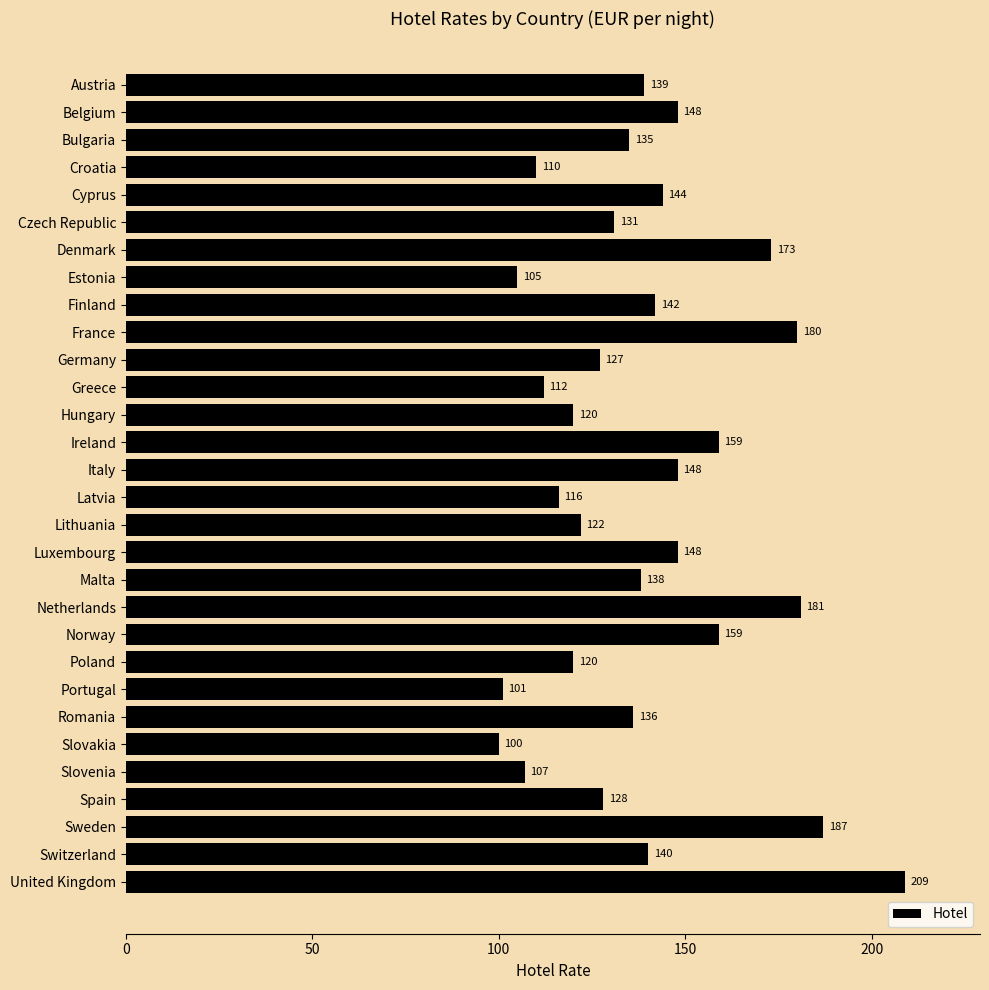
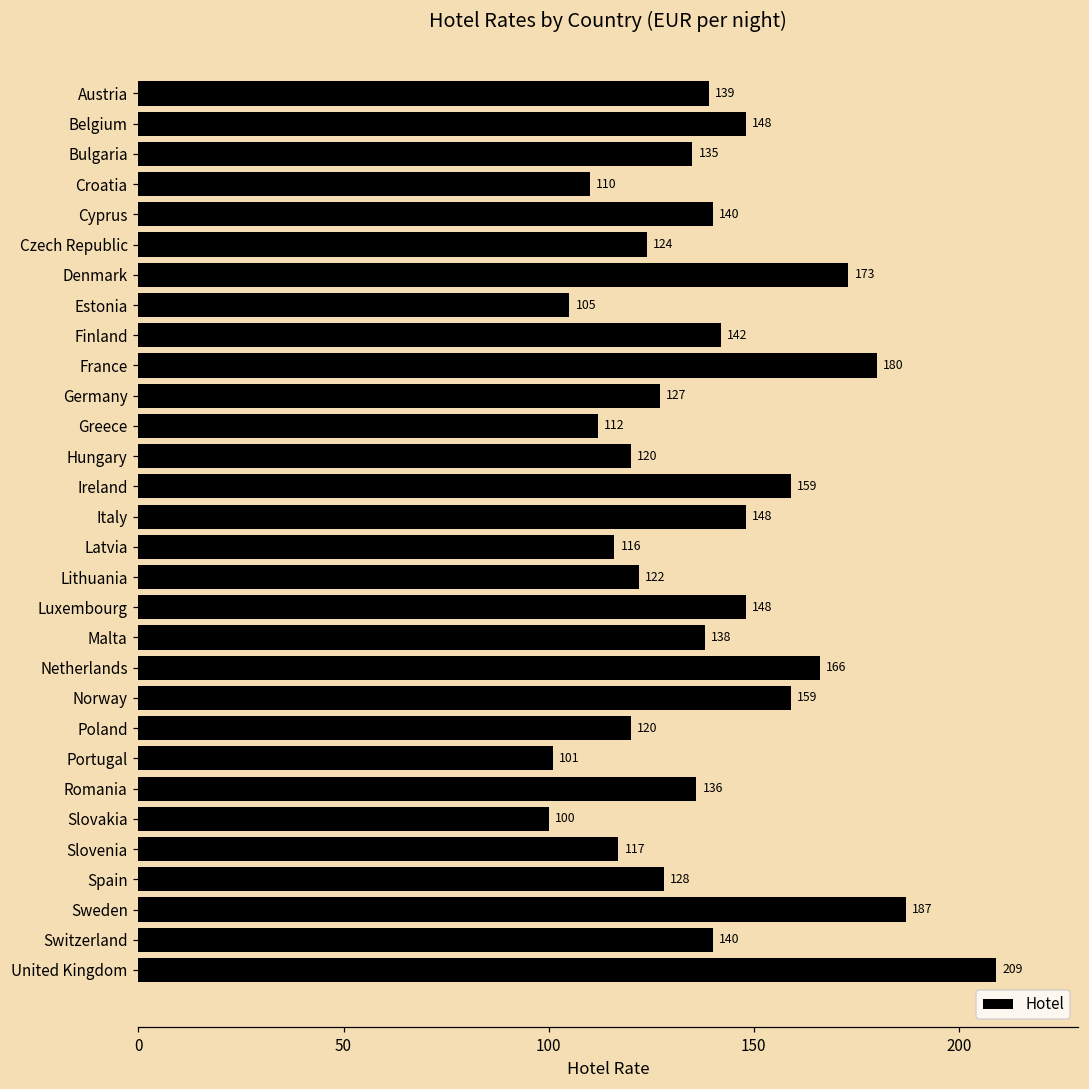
  {
    "Austria": 139,
    "Belgium": 148,
    "Bulgaria": 135,
    "Croatia": 110,
-   "Cyprus": 144,
-   "Czech Republic": 131,
+   "Cyprus": 140,
+   "Czech Republic": 124,
    "Denmark": 173,
    "Estonia": 105,
    "Finland": 142,
    "France": 180,
    "Germany": 127,
    "Greece": 112,
    "Hungary": 120,
    "Ireland": 159,
    "Italy": 148,
    "Latvia": 116,
    "Lithuania": 122,
    "Luxembourg": 148,
    "Malta": 138,
-   "Netherlands": 181,
+   "Netherlands": 166,
    "Norway": 159,
    "Poland": 120,
    "Portugal": 101,
    "Romania": 136,
    "Slovakia": 100,
-   "Slovenia": 107,
+   "Slovenia": 117,
    "Spain": 128,
    "Sweden": 187,
    "Switzerland": 140,
    "United Kingdom": 209
  }
